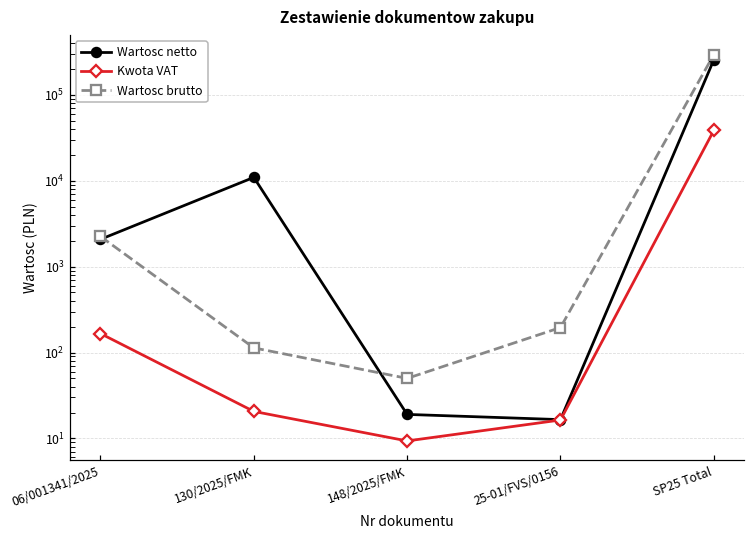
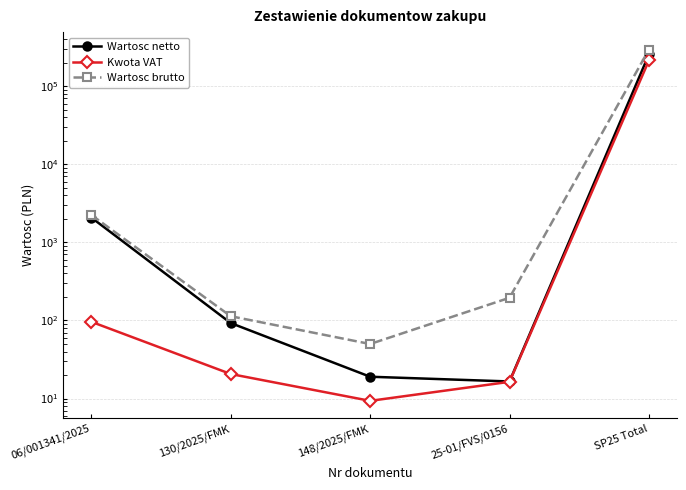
  {
    "Wartosc netto": {
      "06/001341/2025": 2100,
-     "130/2025/FMK": 11000,
+     "130/2025/FMK": 90,
      "148/2025/FMK": 19,
      "SP25 Total": 260000
    },
    "Kwota VAT": {
-     "06/001341/2025": 170,
+     "06/001341/2025": 100,
      "130/2025/FMK": 21,
      "148/2025/FMK": 9,
-     "SP25 Total": 40000
+     "SP25 Total": 210000
    },
    "Wartosc brutto": {
      "06/001341/2025": 2200,
      "130/2025/FMK": 110,
      "148/2025/FMK": 50,
      "25-01/FVS/0156": 200,
      "SP25 Total": 290000
    }
  }
